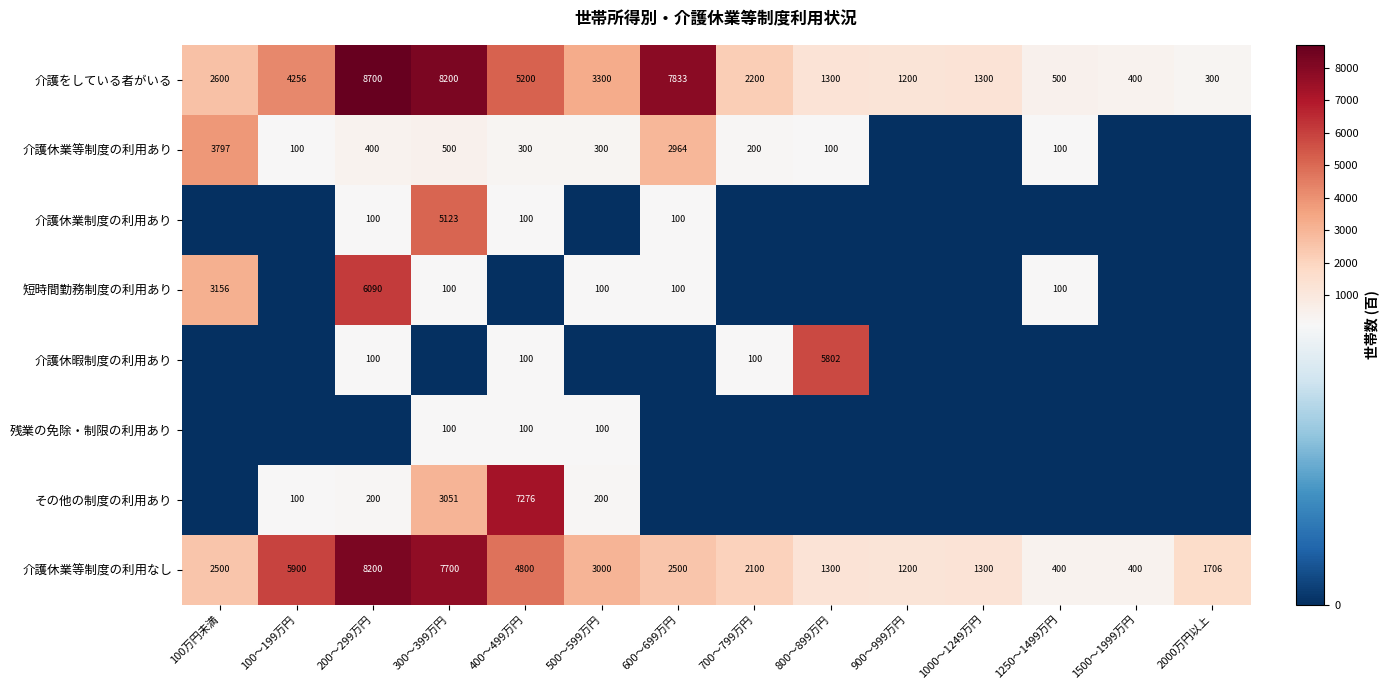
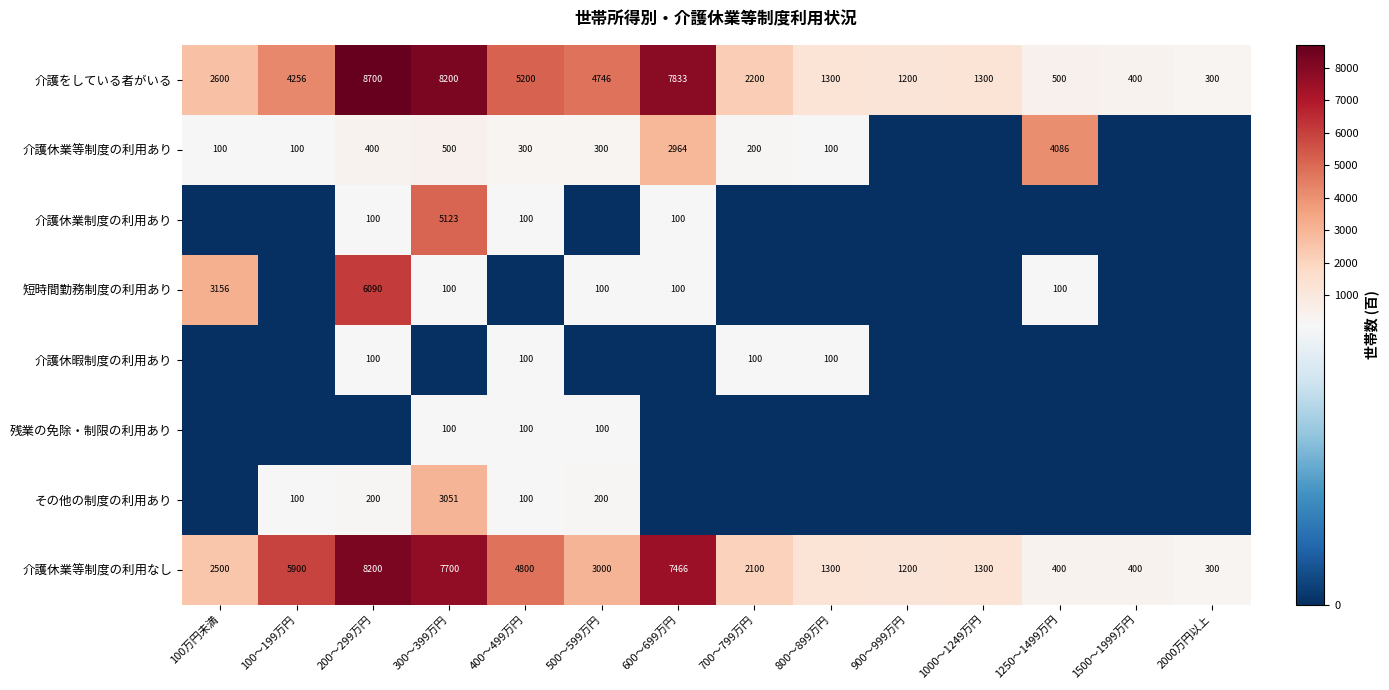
  {
    "介護をしている者がいる": {
      "100万円未満": 2600,
      "100～199万円": 4256,
      "200～299万円": 8700,
      "300～399万円": 8200,
      "400～499万円": 5200,
-     "500～599万円": 3300,
+     "500～599万円": 4746,
      "600～699万円": 7833,
      "700～799万円": 2200,
      "800～899万円": 1300,
      "900～999万円": 1200,
      "1000～1249万円": 1300,
      "1250～1499万円": 500,
      "1500～1999万円": 400,
      "2000万円以上": 300
    },
    "介護休業等制度の利用あり": {
-     "100万円未満": 3797,
+     "100万円未満": 100,
      "100～199万円": 100,
      "200～299万円": 400,
      "300～399万円": 500,
      "400～499万円": 300,
      "500～599万円": 300,
      "600～699万円": 2964,
      "700～799万円": 200,
      "800～899万円": 100,
-     "1250～1499万円": 100
+     "1250～1499万円": 4086
    },
    "介護休業制度の利用あり": {
      "200～299万円": 100,
      "300～399万円": 5123,
      "400～499万円": 100,
      "600～699万円": 100
    },
    "短時間勤務制度の利用あり": {
      "100万円未満": 3156,
      "200～299万円": 6090,
      "300～399万円": 100,
      "500～599万円": 100,
      "600～699万円": 100,
      "1250～1499万円": 100
    },
    "介護休暇制度の利用あり": {
      "200～299万円": 100,
      "400～499万円": 100,
      "700～799万円": 100,
-     "800～899万円": 5802
+     "800～899万円": 100
    },
    "残業の免除・制限の利用あり": {
      "300～399万円": 100,
      "400～499万円": 100,
      "500～599万円": 100
    },
    "その他の制度の利用あり": {
      "100～199万円": 100,
      "200～299万円": 200,
      "300～399万円": 3051,
-     "400～499万円": 7276,
+     "400～499万円": 100,
      "500～599万円": 200
    },
    "介護休業等制度の利用なし": {
      "100万円未満": 2500,
      "100～199万円": 5900,
      "200～299万円": 8200,
      "300～399万円": 7700,
      "400～499万円": 4800,
      "500～599万円": 3000,
-     "600～699万円": 2500,
+     "600～699万円": 7466,
      "700～799万円": 2100,
      "800～899万円": 1300,
      "900～999万円": 1200,
      "1000～1249万円": 1300,
      "1250～1499万円": 400,
      "1500～1999万円": 400,
-     "2000万円以上": 1706
+     "2000万円以上": 300
    }
  }
